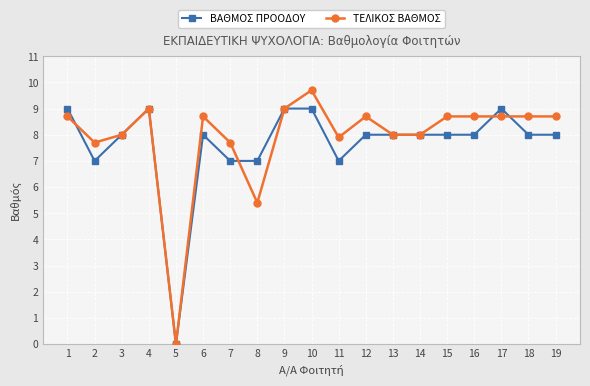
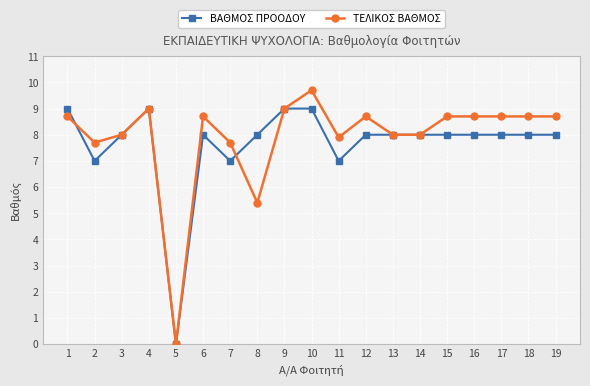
  {
    "ΒΑΘΜΟΣ ΠΡΟΟΔΟΥ": {
      "1": 9,
      "2": 7,
      "6": 8,
      "7": 7,
-     "8": 7,
+     "8": 8,
      "10": 9,
      "11": 7,
      "12": 8,
      "15": 8,
      "16": 8,
-     "17": 9,
+     "17": 8,
      "18": 8,
      "19": 8
    },
    "ΤΕΛΙΚΟΣ ΒΑΘΜΟΣ": {
      "1": 8.7,
      "2": 7.7,
      "6": 8.7,
      "7": 7.7,
      "8": 5.4,
      "10": 9.7,
      "11": 7.9,
      "12": 8.7,
      "15": 8.7,
      "16": 8.7,
      "17": 8.7,
      "18": 8.7,
      "19": 8.7
    }
  }
